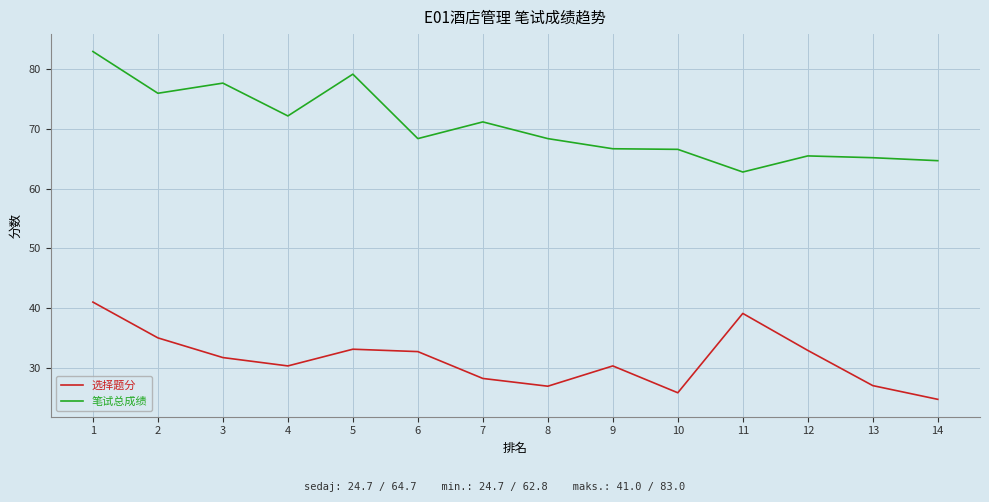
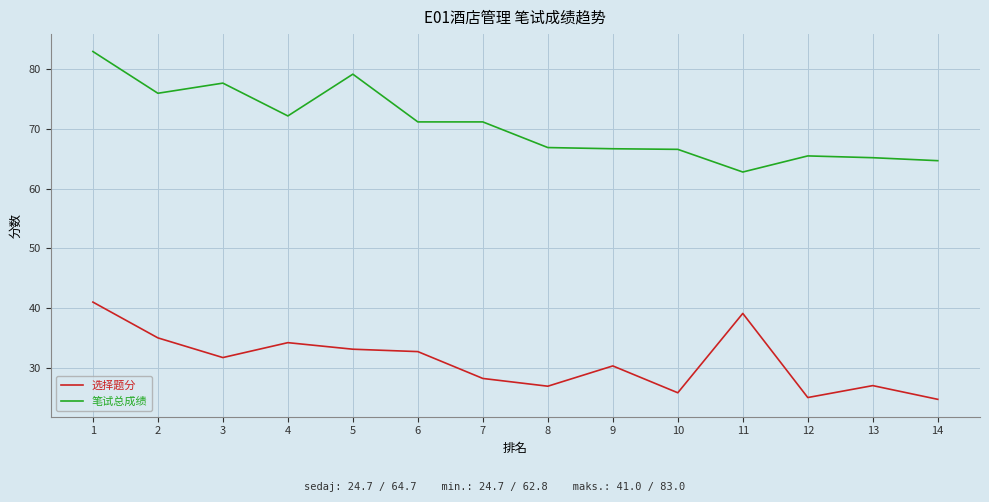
  {
    "选择题分": {
      "1": 41,
      "2": 35,
      "3": 32,
-     "4": 30,
+     "4": 34,
      "5": 33,
      "6": 33,
      "7": 28,
      "8": 27,
      "9": 30,
      "10": 26,
      "11": 39,
-     "12": 33,
+     "12": 25,
      "13": 27,
      "14": 25
    },
    "笔试总成绩": {
      "1": 83,
      "2": 76,
      "3": 78,
      "4": 72,
      "5": 79,
-     "6": 68,
+     "6": 71,
      "7": 71,
-     "8": 68,
+     "8": 67,
      "9": 67,
      "10": 67,
      "11": 63,
      "12": 66,
      "13": 65,
      "14": 65
    }
  }
